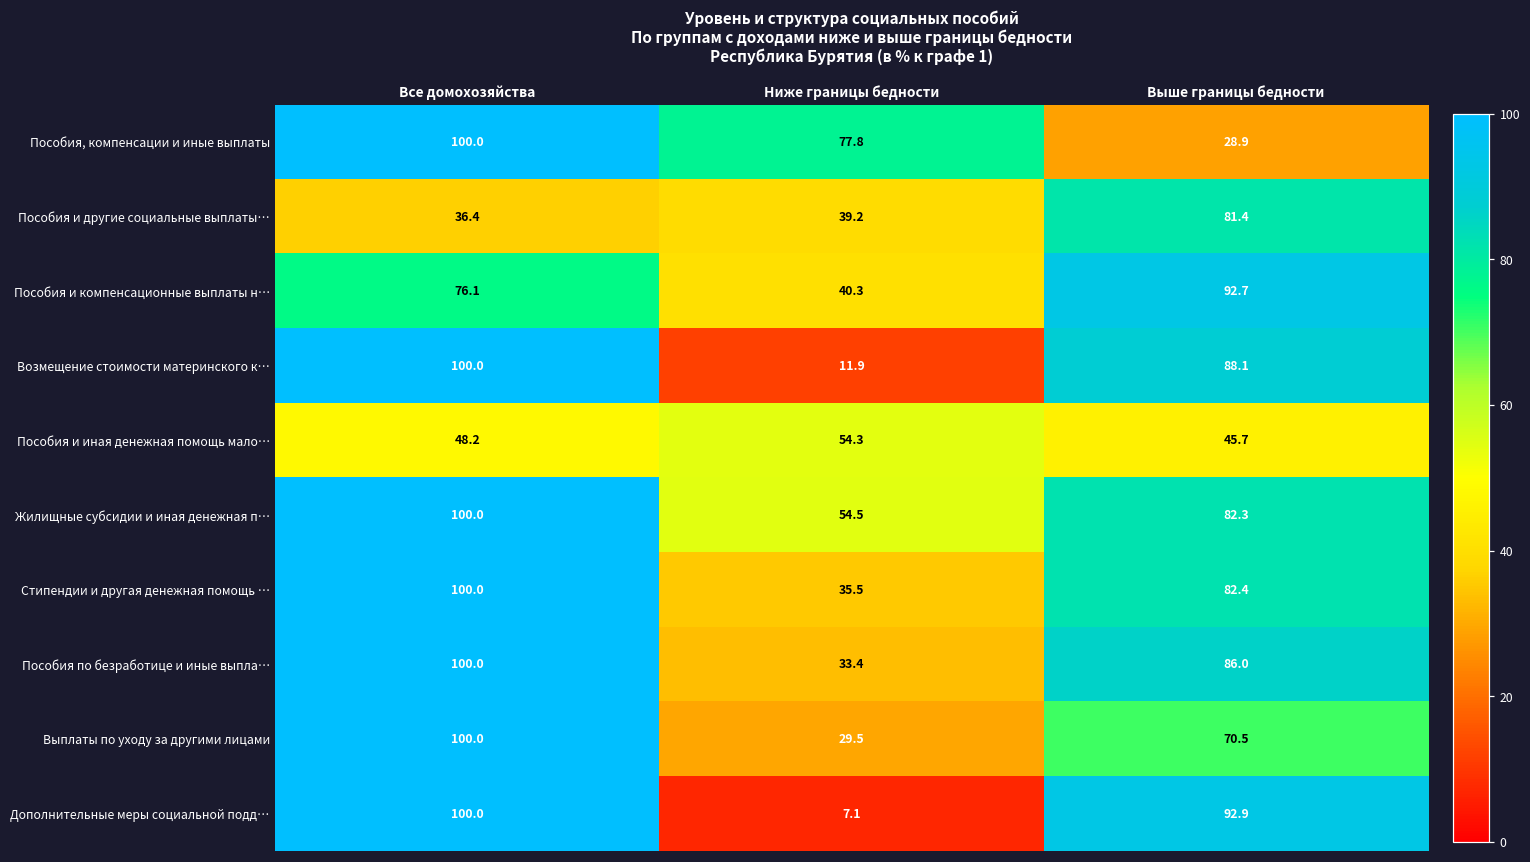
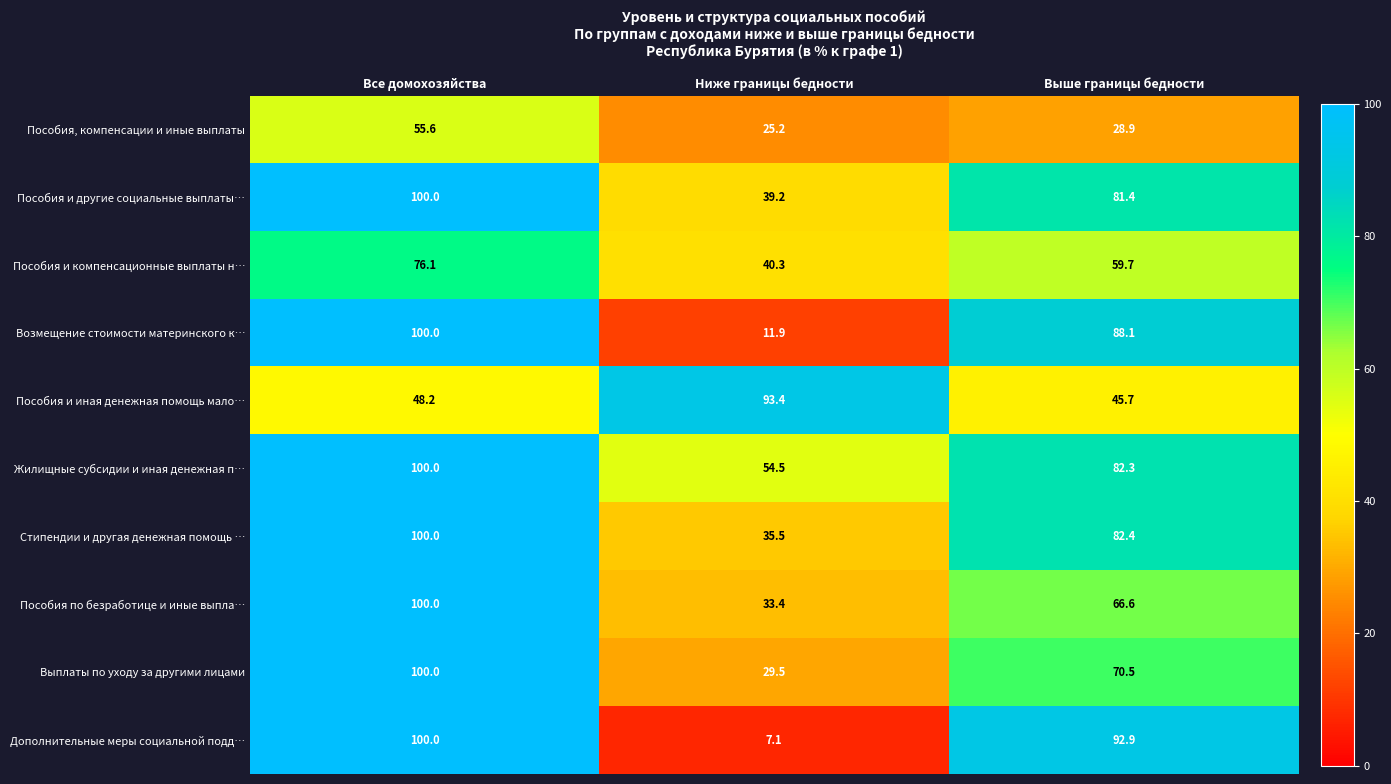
  {
    "Пособия, компенсации и иные выплаты": {
-     "Все домохозяйства": 100.0,
-     "Ниже границы бедности": 77.8,
+     "Все домохозяйства": 55.6,
+     "Ниже границы бедности": 25.2,
      "Выше границы бедности": 28.9
    },
    "Пособия и другие социальные выплаты…": {
-     "Все домохозяйства": 36.4,
+     "Все домохозяйства": 100.0,
      "Ниже границы бедности": 39.2,
      "Выше границы бедности": 81.4
    },
    "Пособия и компенсационные выплаты н…": {
      "Все домохозяйства": 76.1,
      "Ниже границы бедности": 40.3,
-     "Выше границы бедности": 92.7
+     "Выше границы бедности": 59.7
    },
    "Возмещение стоимости материнского к…": {
      "Все домохозяйства": 100.0,
      "Ниже границы бедности": 11.9,
      "Выше границы бедности": 88.1
    },
    "Пособия и иная денежная помощь мало…": {
      "Все домохозяйства": 48.2,
-     "Ниже границы бедности": 54.3,
+     "Ниже границы бедности": 93.4,
      "Выше границы бедности": 45.7
    },
    "Жилищные субсидии и иная денежная п…": {
      "Все домохозяйства": 100.0,
      "Ниже границы бедности": 54.5,
      "Выше границы бедности": 82.3
    },
    "Стипендии и другая денежная помощь …": {
      "Все домохозяйства": 100.0,
      "Ниже границы бедности": 35.5,
      "Выше границы бедности": 82.4
    },
    "Пособия по безработице и иные выпла…": {
      "Все домохозяйства": 100.0,
      "Ниже границы бедности": 33.4,
-     "Выше границы бедности": 86.0
+     "Выше границы бедности": 66.6
    },
    "Выплаты по уходу за другими лицами": {
      "Все домохозяйства": 100.0,
      "Ниже границы бедности": 29.5,
      "Выше границы бедности": 70.5
    },
    "Дополнительные меры социальной подд…": {
      "Все домохозяйства": 100.0,
      "Ниже границы бедности": 7.1,
      "Выше границы бедности": 92.9
    }
  }
